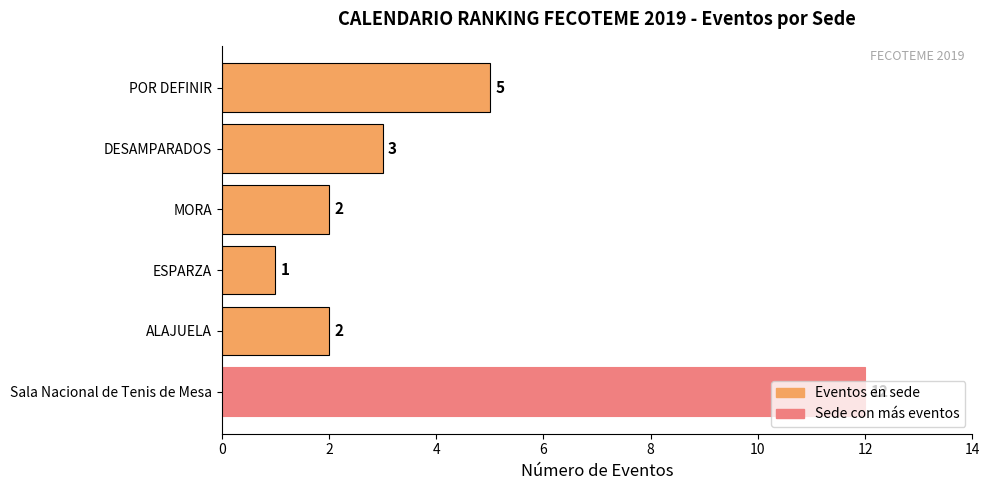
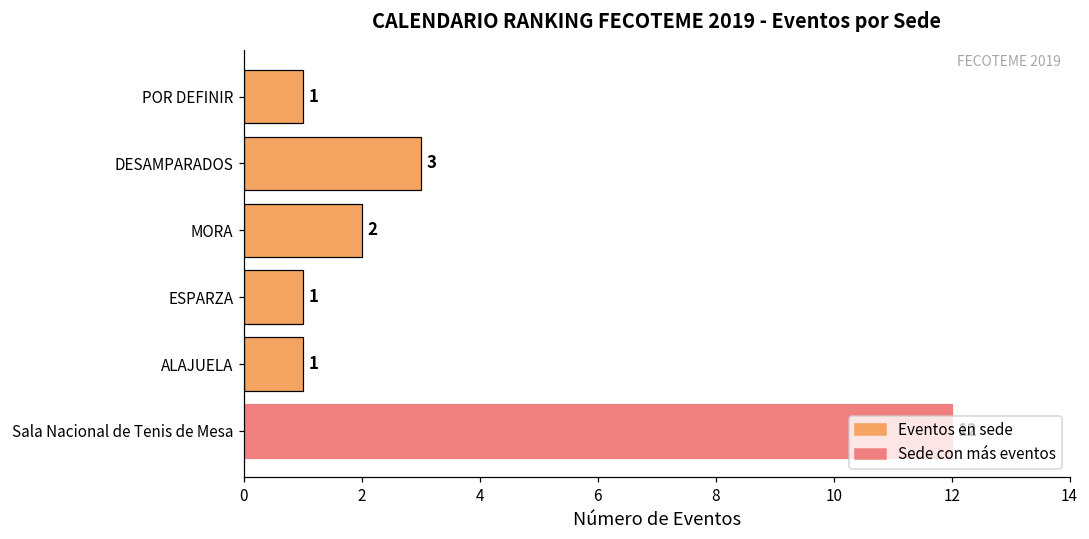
  {
-   "POR DEFINIR": 5,
+   "POR DEFINIR": 1,
    "DESAMPARADOS": 3,
    "MORA": 2,
    "ESPARZA": 1,
-   "ALAJUELA": 2
+   "ALAJUELA": 1
  }
